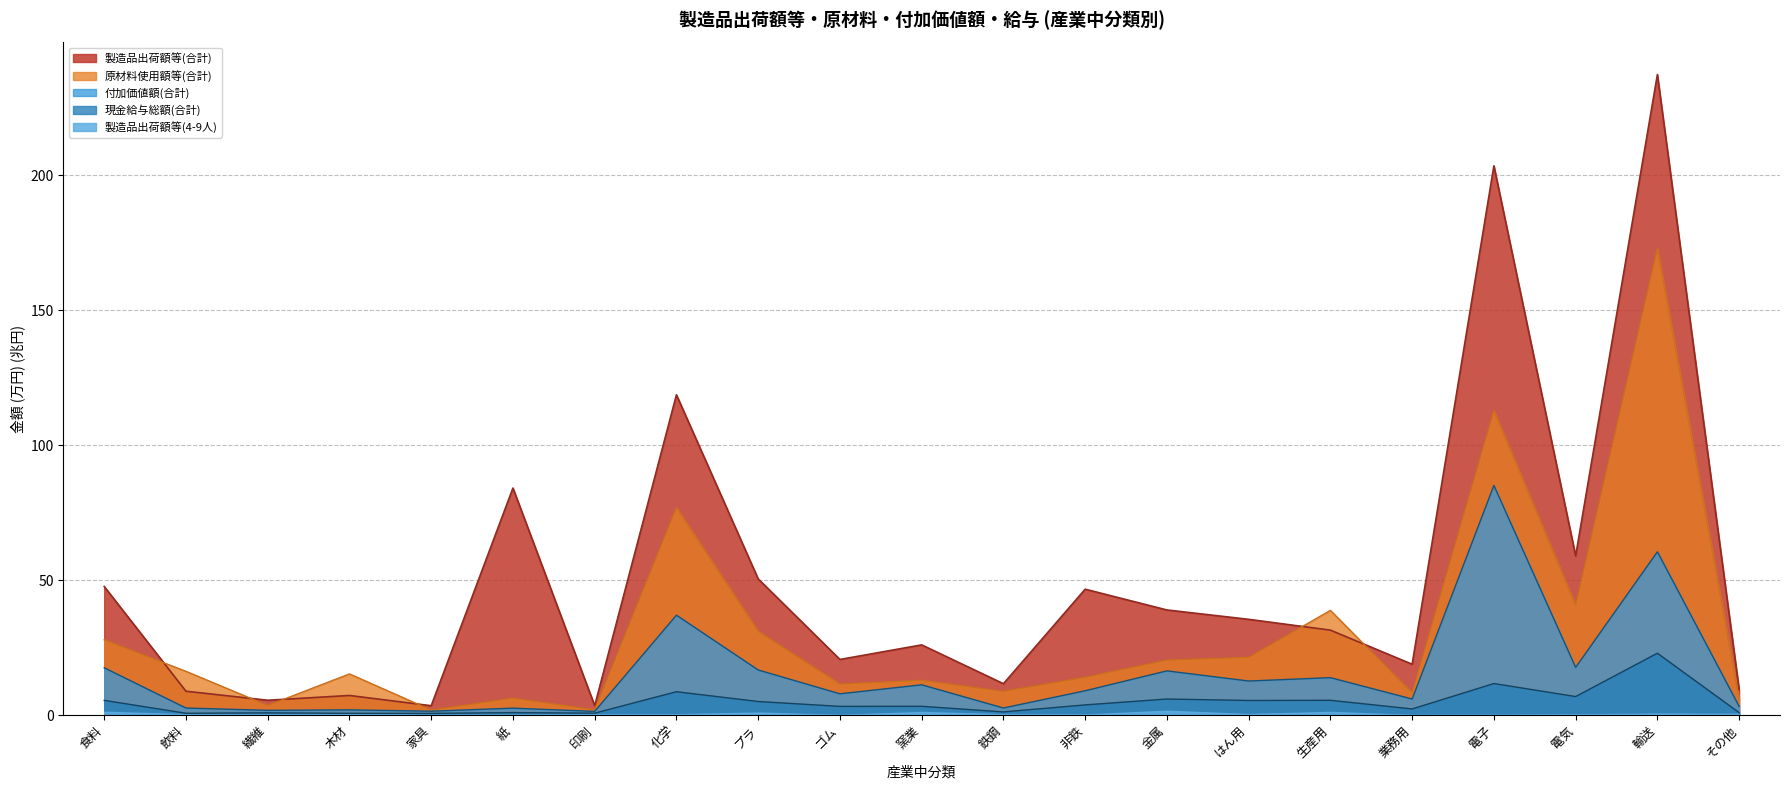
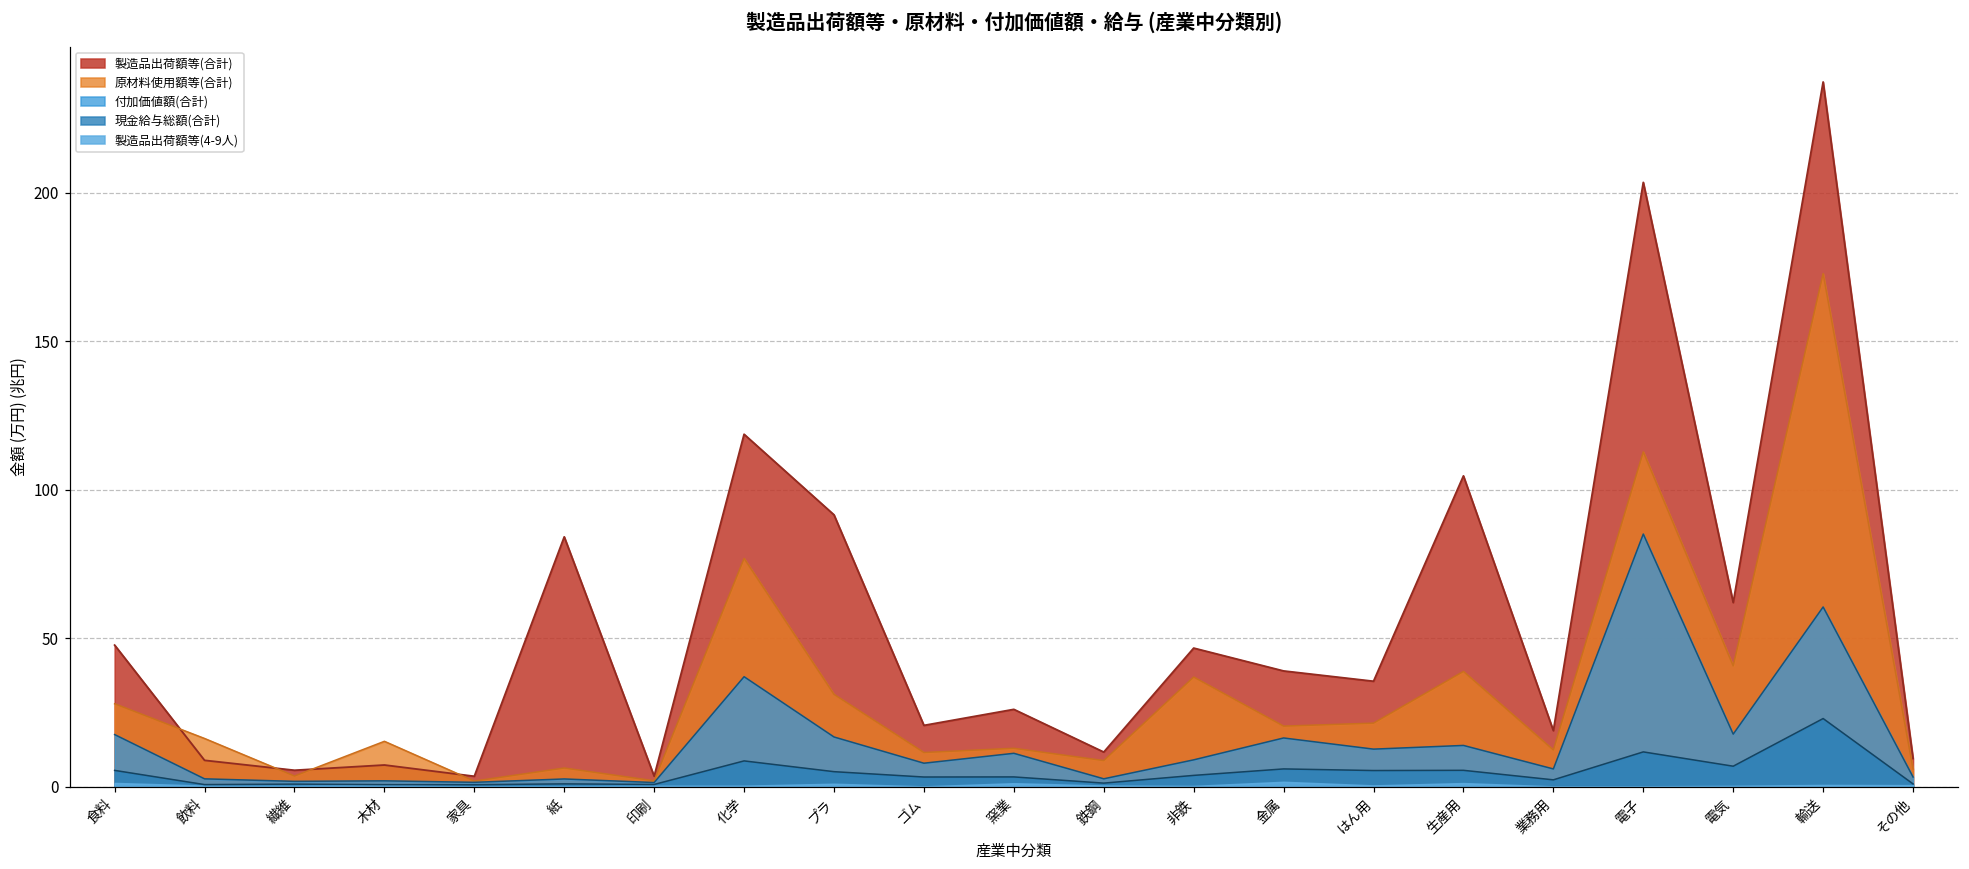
  {
    "製造品出荷額等(合計)": {
      "食料": 48,
      "飲料": 9,
      "繊維": 5,
      "木材": 7,
      "家具": 3,
      "紙": 84,
      "印刷": 3,
      "化学": 119,
-     "プラ": 50,
+     "プラ": 92,
      "ゴム": 21,
      "窯業": 26,
      "鉄鋼": 12,
      "非鉄": 47,
      "金属": 39,
      "はん用": 35,
-     "生産用": 31,
+     "生産用": 105,
      "業務用": 19,
      "電子": 204,
-     "電気": 59,
+     "電気": 62,
      "輸送": 237,
      "その他": 9
    },
    "原材料使用額等(合計)": {
      "食料": 28,
      "飲料": 16,
      "繊維": 4,
      "木材": 15,
      "紙": 6,
      "化学": 77,
      "プラ": 31,
      "ゴム": 11,
      "窯業": 13,
      "鉄鋼": 9,
-     "非鉄": 14,
+     "非鉄": 37,
      "金属": 20,
      "はん用": 21,
      "生産用": 39,
-     "業務用": 8,
+     "業務用": 12,
      "電子": 113,
      "電気": 41,
      "輸送": 173,
      "その他": 6
    }
  }
